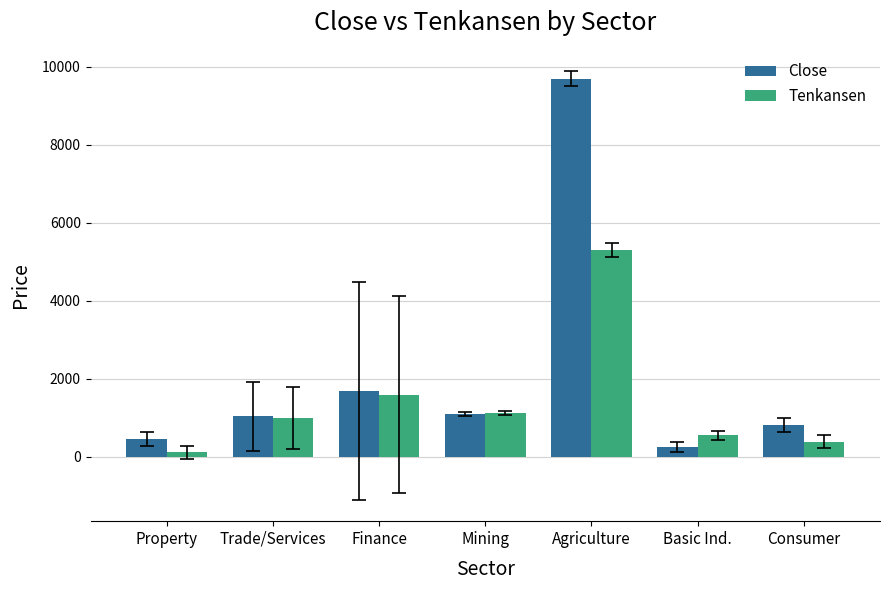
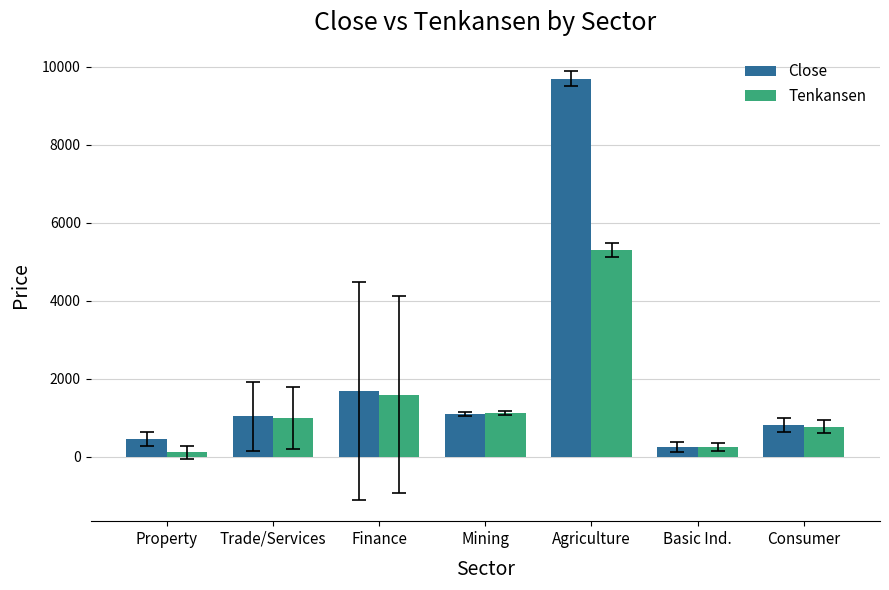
  {
    "Tenkansen": {
      "Property": 100,
      "Trade/Services": 1000,
      "Finance": 1600,
      "Mining": 1100,
      "Agriculture": 5300,
-     "Basic Ind.": 500,
-     "Consumer": 400
+     "Basic Ind.": 200,
+     "Consumer": 800
    }
  }
